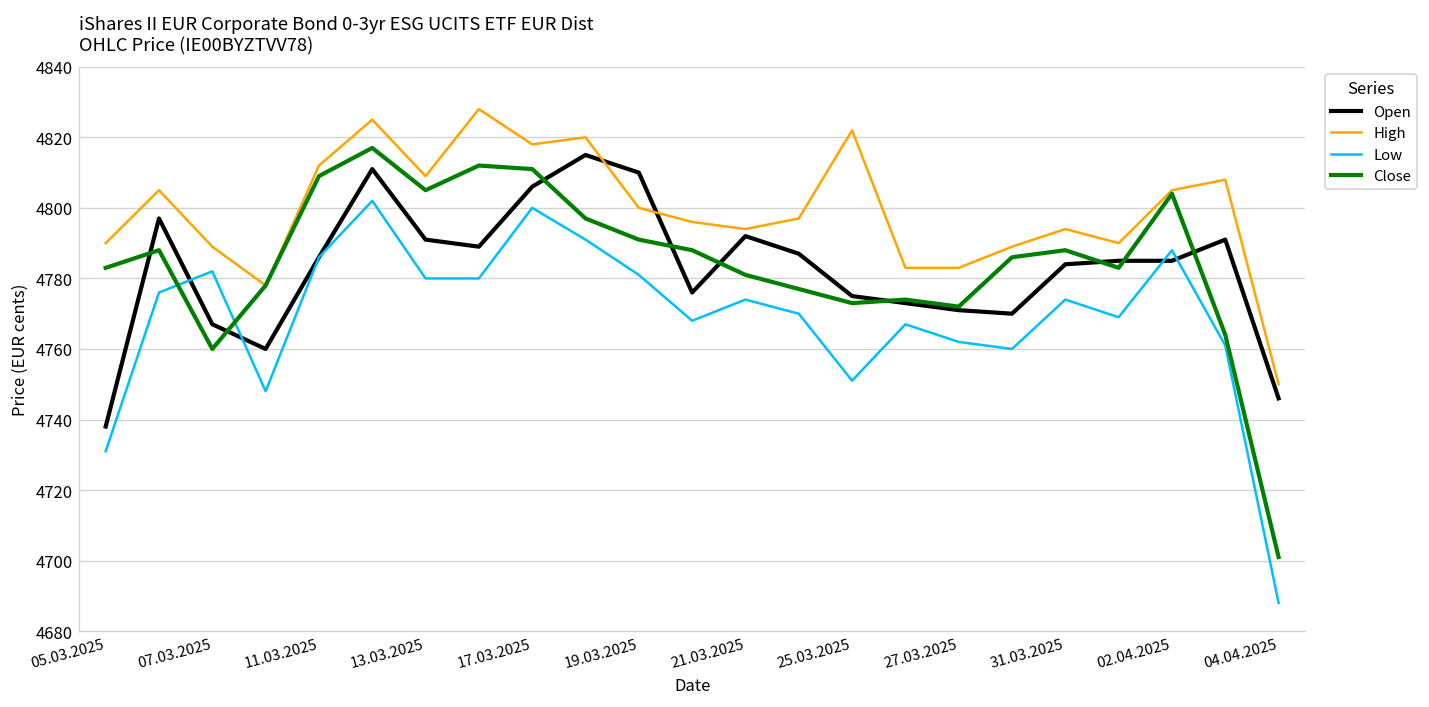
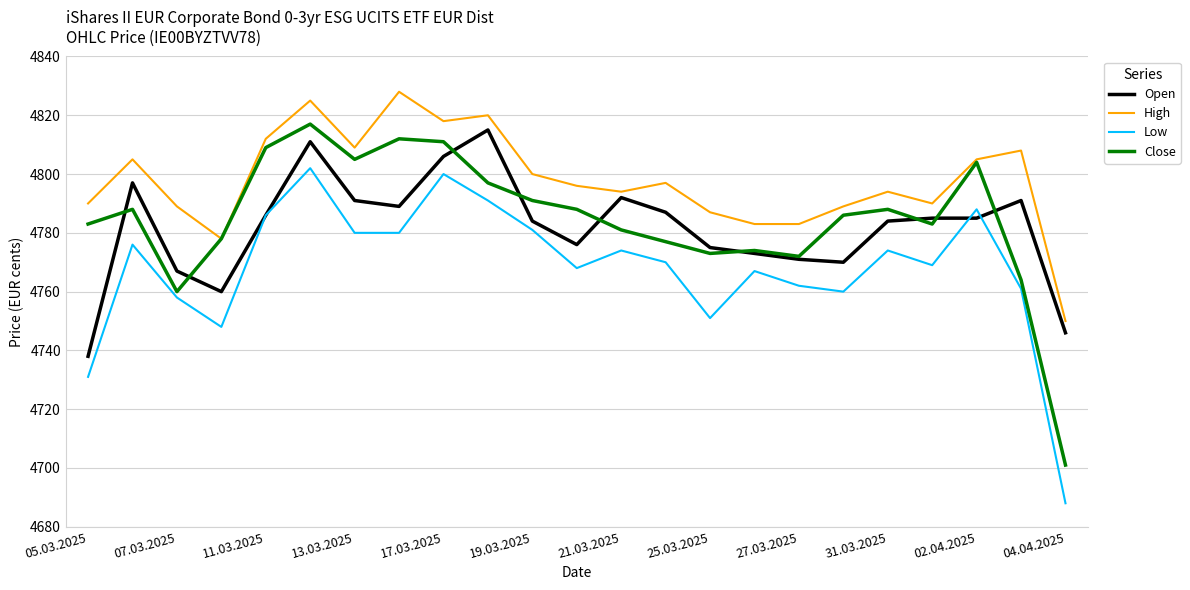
  {
    "Open": {
      "05.03.2025": 4738,
      "07.03.2025": 4767,
      "13.03.2025": 4791,
      "17.03.2025": 4806,
-     "19.03.2025": 4810,
+     "19.03.2025": 4784,
      "21.03.2025": 4792,
      "25.03.2025": 4775,
      "27.03.2025": 4771,
      "31.03.2025": 4784,
      "02.04.2025": 4785,
      "04.04.2025": 4746
    },
    "High": {
      "05.03.2025": 4790,
      "07.03.2025": 4789,
      "11.03.2025": 4812,
      "13.03.2025": 4809,
      "17.03.2025": 4818,
      "19.03.2025": 4800,
      "21.03.2025": 4794,
-     "25.03.2025": 4822,
+     "25.03.2025": 4787,
      "27.03.2025": 4783,
      "31.03.2025": 4794,
      "02.04.2025": 4805,
      "04.04.2025": 4750
    },
    "Low": {
      "05.03.2025": 4731,
-     "07.03.2025": 4782,
+     "07.03.2025": 4758,
      "13.03.2025": 4780,
      "17.03.2025": 4800,
      "19.03.2025": 4781,
      "21.03.2025": 4774,
      "25.03.2025": 4751,
      "27.03.2025": 4762,
      "31.03.2025": 4774,
      "02.04.2025": 4788,
      "04.04.2025": 4688
    },
    "Close": {
      "05.03.2025": 4783,
      "07.03.2025": 4760,
      "11.03.2025": 4809,
      "13.03.2025": 4805,
      "17.03.2025": 4811,
      "19.03.2025": 4791,
      "21.03.2025": 4781,
      "25.03.2025": 4773,
      "27.03.2025": 4772,
      "31.03.2025": 4788,
      "02.04.2025": 4804,
      "04.04.2025": 4701
    }
  }
